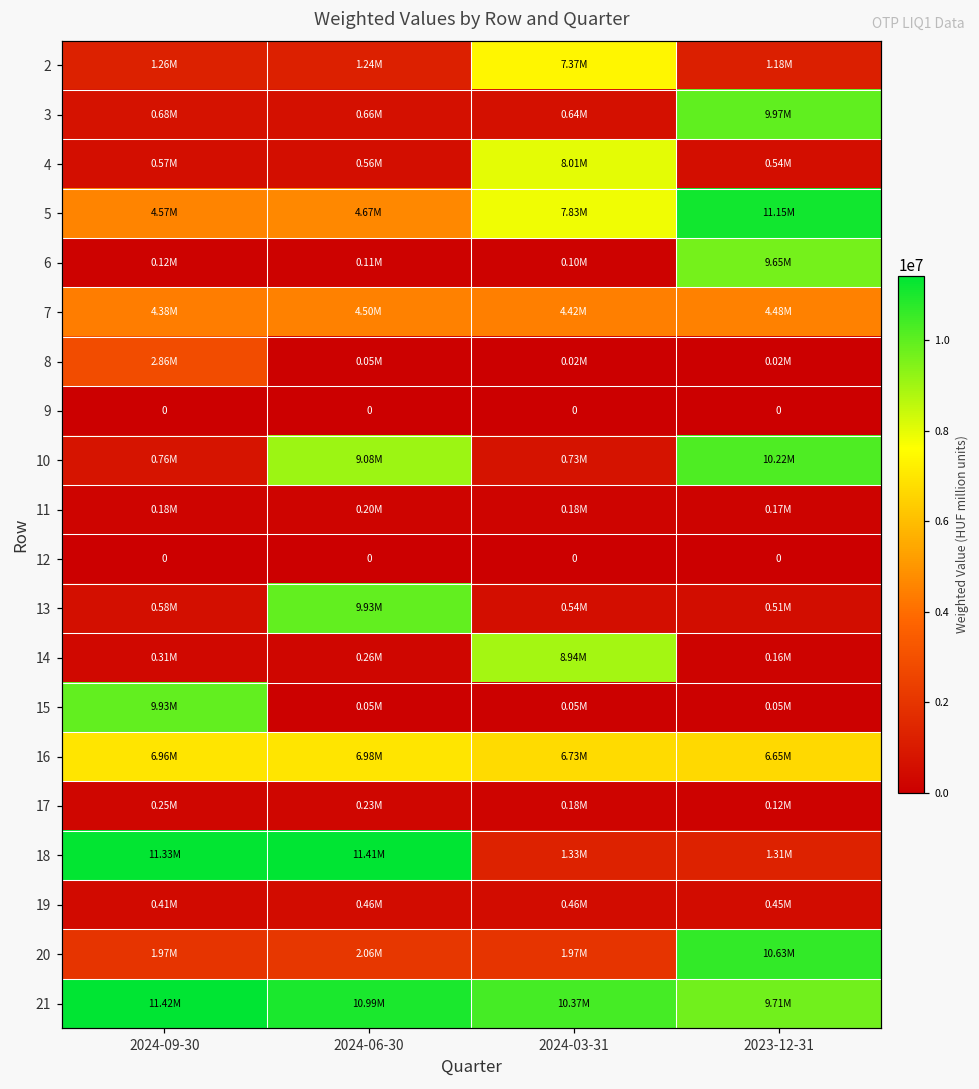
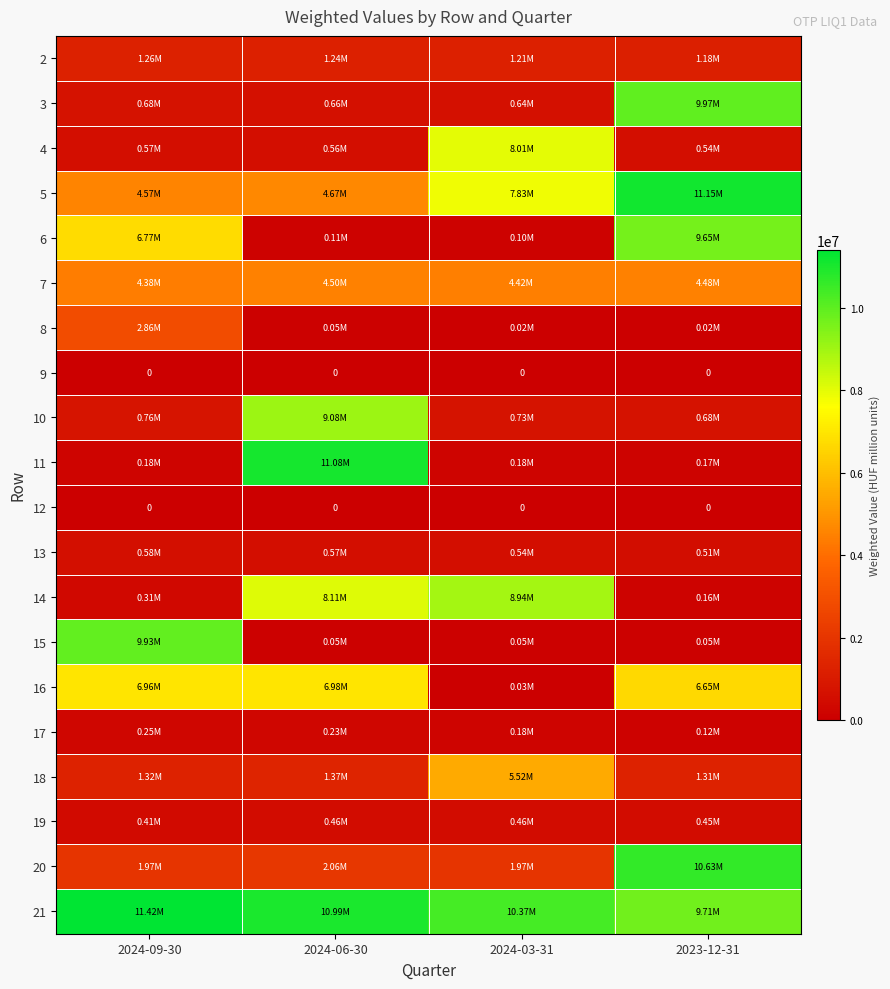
  {
    "2": {
      "2024-09-30": "1.26M",
      "2024-06-30": "1.24M",
-     "2024-03-31": "7.37M",
+     "2024-03-31": "1.21M",
      "2023-12-31": "1.18M"
    },
    "3": {
      "2024-09-30": "0.68M",
      "2024-06-30": "0.66M",
      "2024-03-31": "0.64M",
      "2023-12-31": "9.97M"
    },
    "4": {
      "2024-09-30": "0.57M",
      "2024-06-30": "0.56M",
      "2024-03-31": "8.01M",
      "2023-12-31": "0.54M"
    },
    "5": {
      "2024-09-30": "4.57M",
      "2024-06-30": "4.67M",
      "2024-03-31": "7.83M",
      "2023-12-31": "11.15M"
    },
    "6": {
-     "2024-09-30": "0.12M",
+     "2024-09-30": "6.77M",
      "2024-06-30": "0.11M",
      "2024-03-31": "0.10M",
      "2023-12-31": "9.65M"
    },
    "7": {
      "2024-09-30": "4.38M",
      "2024-06-30": "4.50M",
      "2024-03-31": "4.42M",
      "2023-12-31": "4.48M"
    },
    "8": {
      "2024-09-30": "2.86M",
      "2024-06-30": "0.05M",
      "2024-03-31": "0.02M",
      "2023-12-31": "0.02M"
    },
    "9": {
      "2024-09-30": "0",
      "2024-06-30": "0",
      "2024-03-31": "0",
      "2023-12-31": "0"
    },
    "10": {
      "2024-09-30": "0.76M",
      "2024-06-30": "9.08M",
      "2024-03-31": "0.73M",
-     "2023-12-31": "10.22M"
+     "2023-12-31": "0.68M"
    },
    "11": {
      "2024-09-30": "0.18M",
-     "2024-06-30": "0.20M",
+     "2024-06-30": "11.08M",
      "2024-03-31": "0.18M",
      "2023-12-31": "0.17M"
    },
    "12": {
      "2024-09-30": "0",
      "2024-06-30": "0",
      "2024-03-31": "0",
      "2023-12-31": "0"
    },
    "13": {
      "2024-09-30": "0.58M",
-     "2024-06-30": "9.93M",
+     "2024-06-30": "0.57M",
      "2024-03-31": "0.54M",
      "2023-12-31": "0.51M"
    },
    "14": {
      "2024-09-30": "0.31M",
-     "2024-06-30": "0.26M",
+     "2024-06-30": "8.11M",
      "2024-03-31": "8.94M",
      "2023-12-31": "0.16M"
    },
    "15": {
      "2024-09-30": "9.93M",
      "2024-06-30": "0.05M",
      "2024-03-31": "0.05M",
      "2023-12-31": "0.05M"
    },
    "16": {
      "2024-09-30": "6.96M",
      "2024-06-30": "6.98M",
-     "2024-03-31": "6.73M",
+     "2024-03-31": "0.03M",
      "2023-12-31": "6.65M"
    },
    "17": {
      "2024-09-30": "0.25M",
      "2024-06-30": "0.23M",
      "2024-03-31": "0.18M",
      "2023-12-31": "0.12M"
    },
    "18": {
-     "2024-09-30": "11.33M",
-     "2024-06-30": "11.41M",
-     "2024-03-31": "1.33M",
+     "2024-09-30": "1.32M",
+     "2024-06-30": "1.37M",
+     "2024-03-31": "5.52M",
      "2023-12-31": "1.31M"
    },
    "19": {
      "2024-09-30": "0.41M",
      "2024-06-30": "0.46M",
      "2024-03-31": "0.46M",
      "2023-12-31": "0.45M"
    },
    "20": {
      "2024-09-30": "1.97M",
      "2024-06-30": "2.06M",
      "2024-03-31": "1.97M",
      "2023-12-31": "10.63M"
    },
    "21": {
      "2024-09-30": "11.42M",
      "2024-06-30": "10.99M",
      "2024-03-31": "10.37M",
      "2023-12-31": "9.71M"
    }
  }
